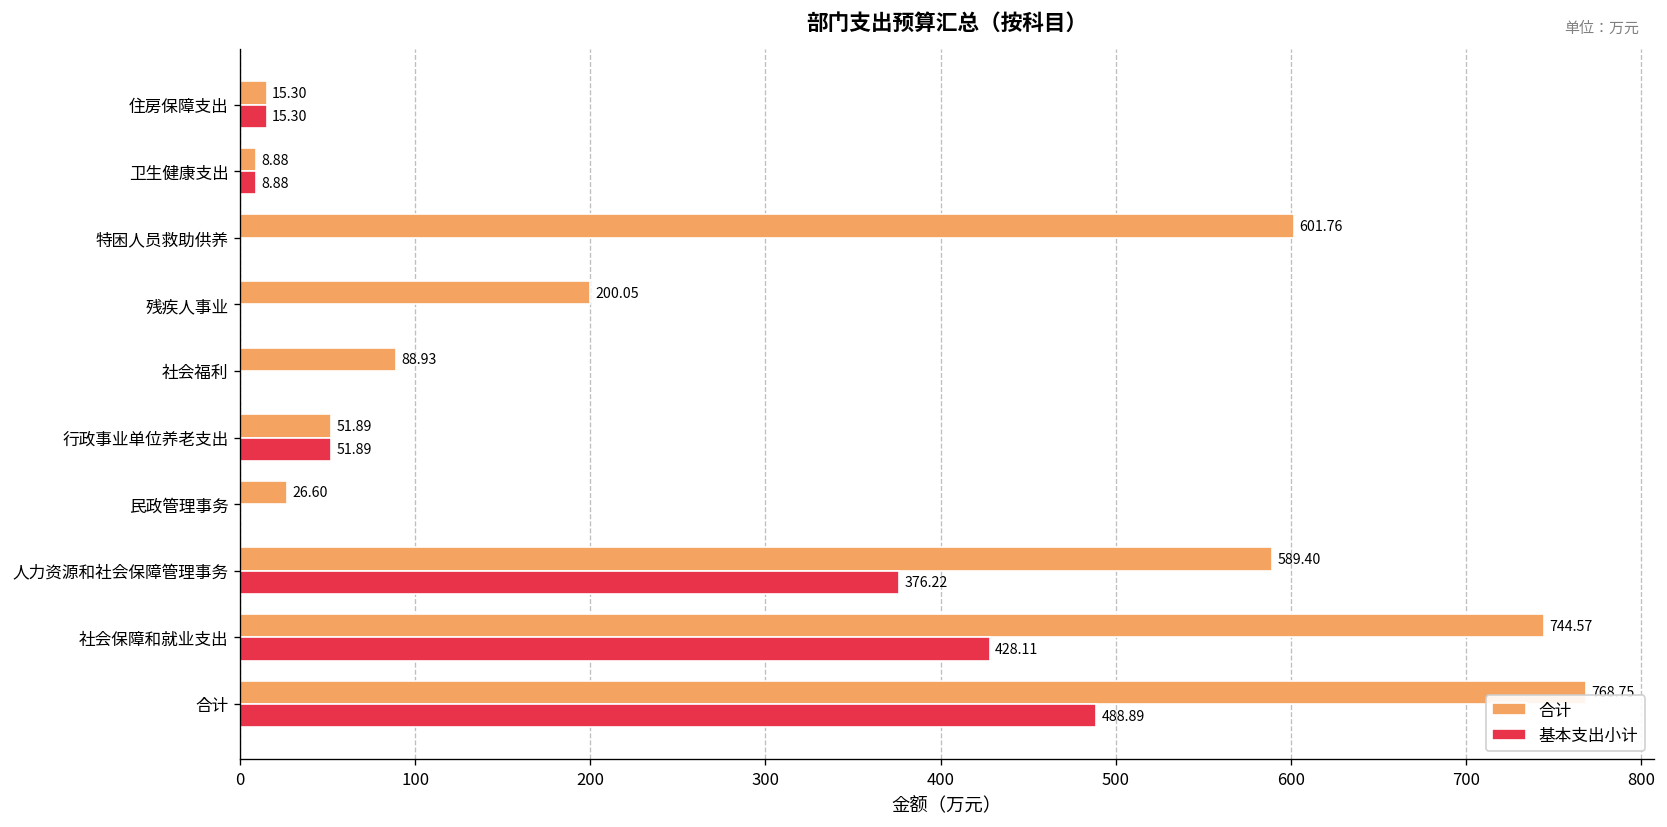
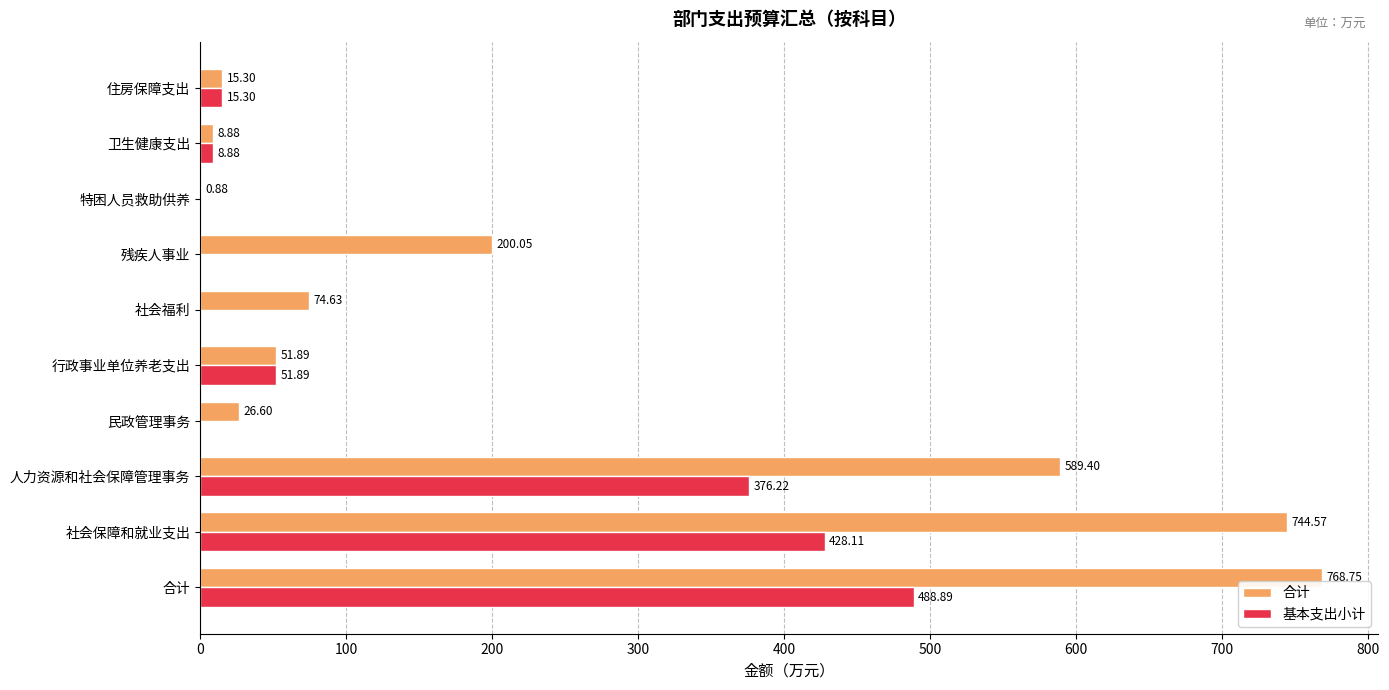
  {
    "合计": {
      "住房保障支出": 15.30,
      "卫生健康支出": 8.88,
-     "特困人员救助供养": 601.76,
+     "特困人员救助供养": 0.88,
      "残疾人事业": 200.05,
-     "社会福利": 88.93,
+     "社会福利": 74.63,
      "行政事业单位养老支出": 51.89,
      "民政管理事务": 26.60,
      "人力资源和社会保障管理事务": 589.40,
      "社会保障和就业支出": 744.57
    },
    "基本支出小计": {
      "住房保障支出": 15.30,
      "卫生健康支出": 8.88,
      "行政事业单位养老支出": 51.89,
      "人力资源和社会保障管理事务": 376.22,
      "社会保障和就业支出": 428.11,
      "合计": 488.89
    }
  }
